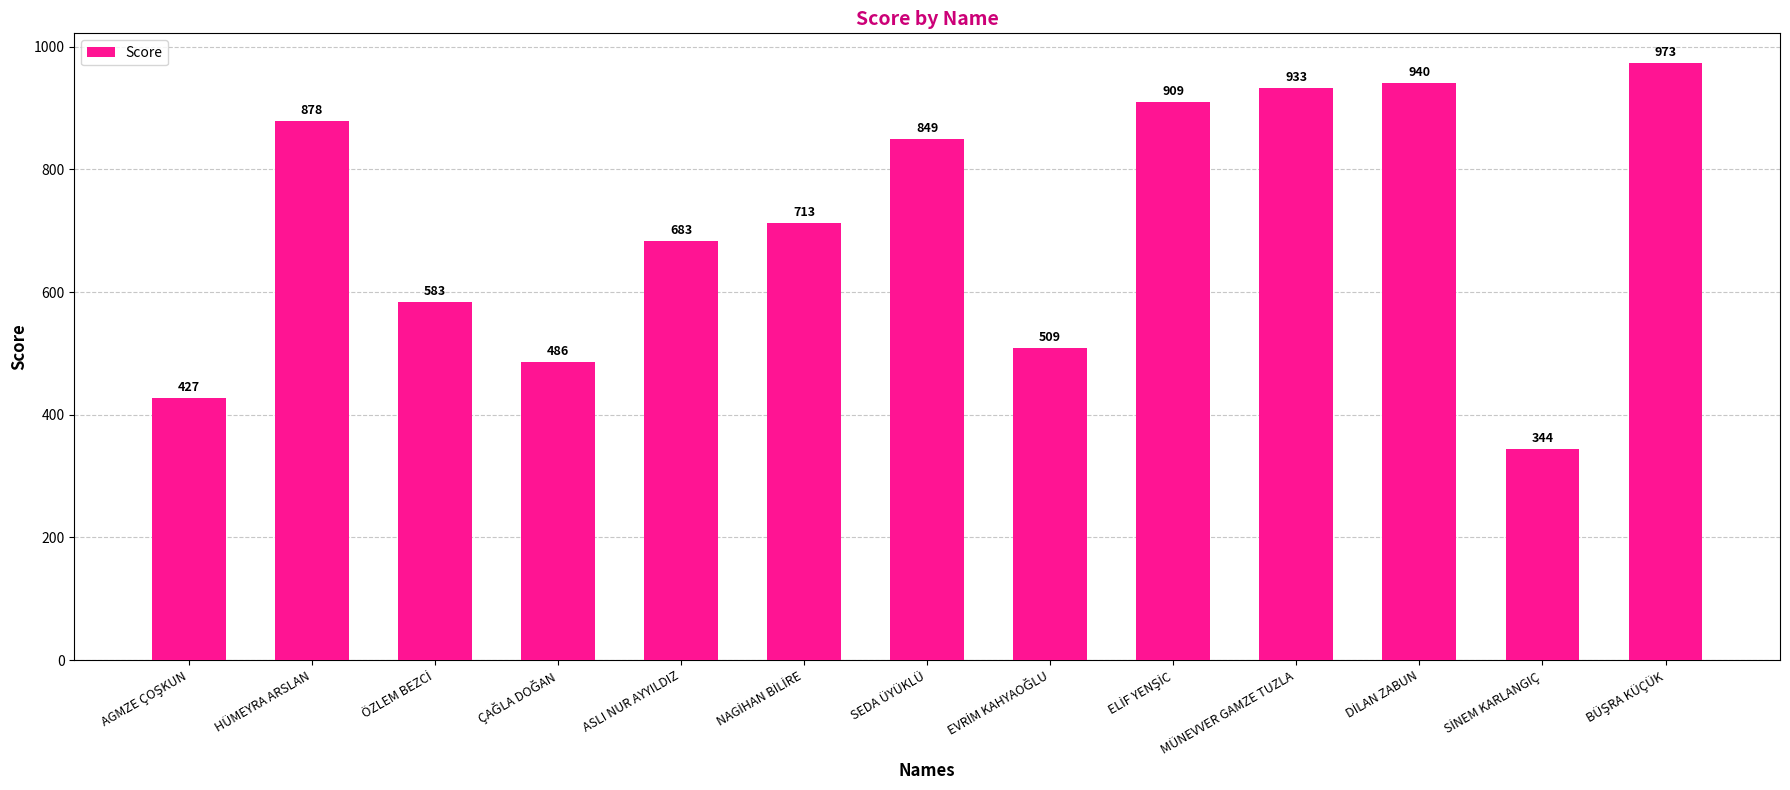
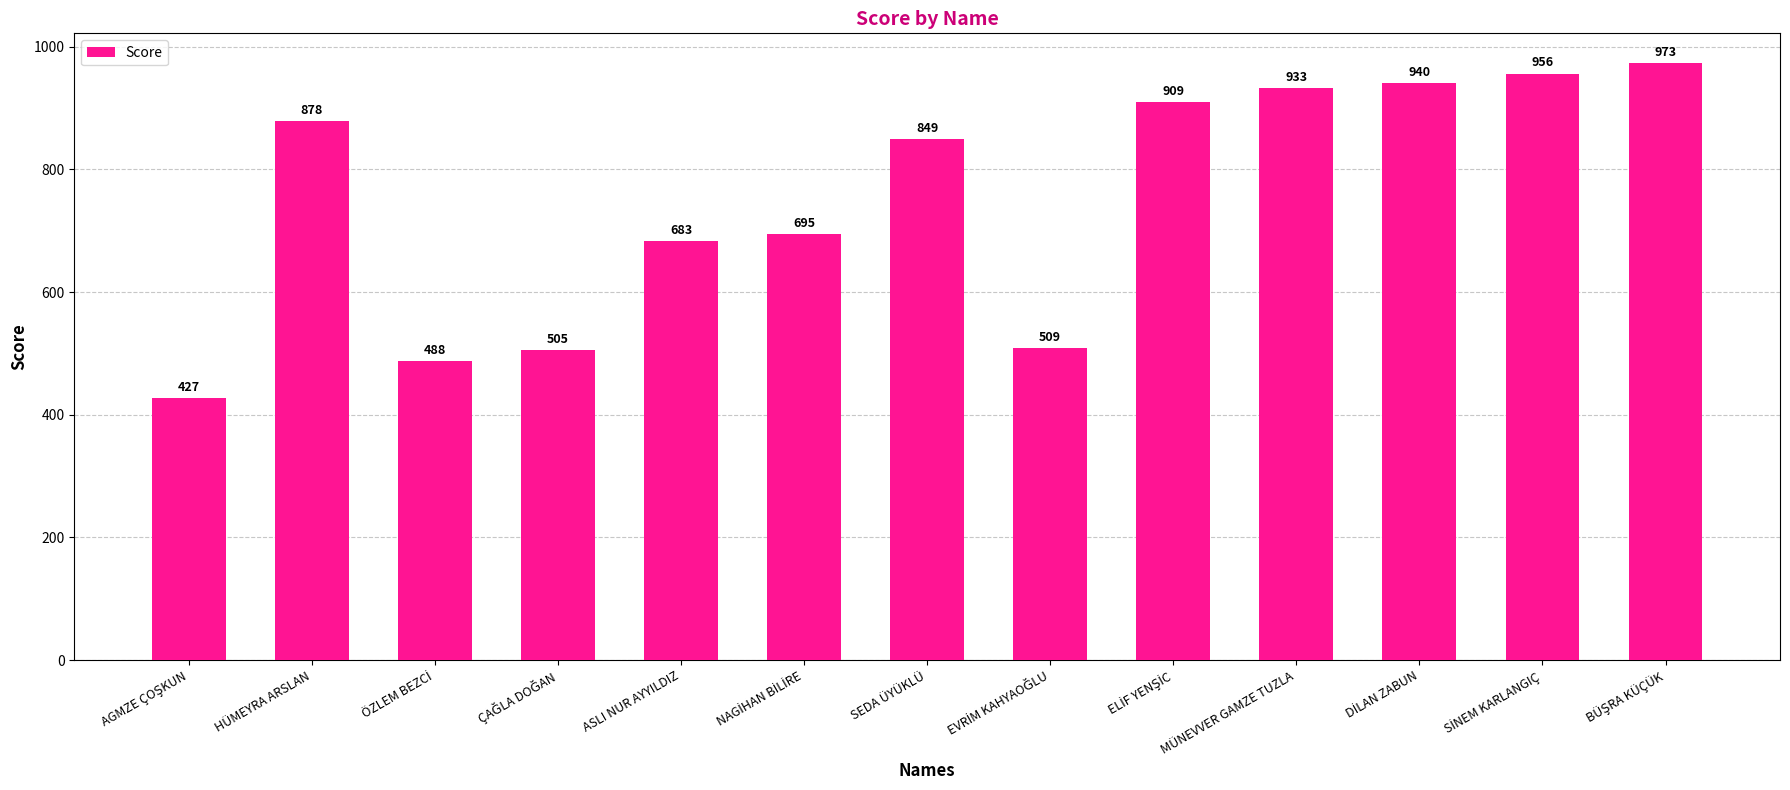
  {
    "AGMZE ÇOŞKUN": 427,
    "HÜMEYRA ARSLAN": 878,
-   "ÖZLEM BEZCİ": 583,
-   "ÇAĞLA DOĞAN": 486,
+   "ÖZLEM BEZCİ": 488,
+   "ÇAĞLA DOĞAN": 505,
    "ASLI NUR AYYILDIZ": 683,
-   "NAGİHAN BİLİRE": 713,
+   "NAGİHAN BİLİRE": 695,
    "SEDA ÜYÜKLÜ": 849,
    "EVRİM KAHYAOĞLU": 509,
    "ELİF YENŞİC": 909,
    "MÜNEVVER GAMZE TUZLA": 933,
    "DİLAN ZABUN": 940,
-   "SİNEM KARLANGIÇ": 344,
+   "SİNEM KARLANGIÇ": 956,
    "BÜŞRA KÜÇÜK": 973
  }
